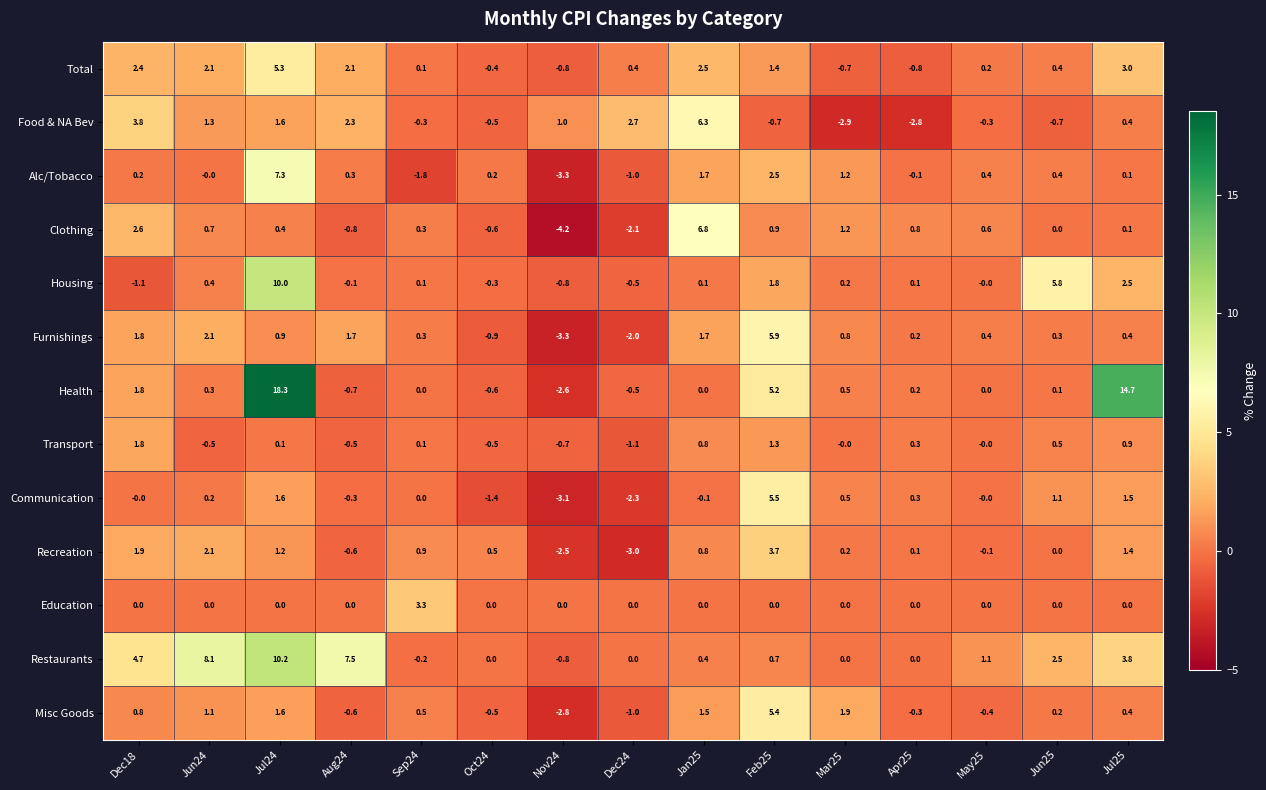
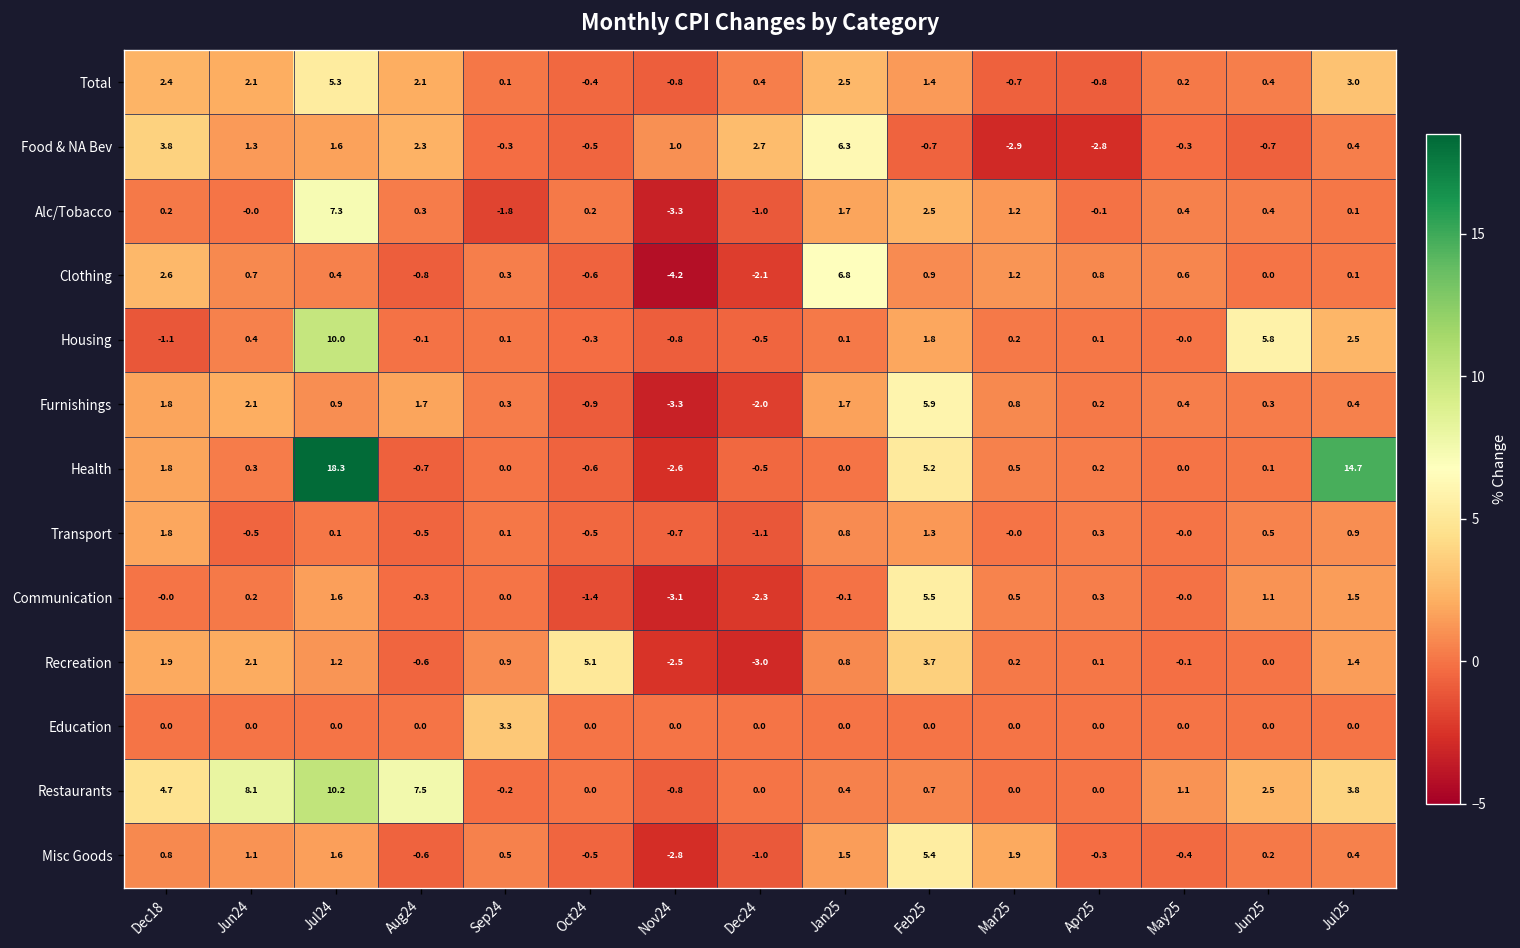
  {
    "Total": {
      "Dec18": 2.4,
      "Jun24": 2.1,
      "Jul24": 5.3,
      "Aug24": 2.1,
      "Sep24": 0.1,
      "Oct24": -0.4,
      "Nov24": -0.8,
      "Dec24": 0.4,
      "Jan25": 2.5,
      "Feb25": 1.4,
      "Mar25": -0.7,
      "Apr25": -0.8,
      "May25": 0.2,
      "Jun25": 0.4,
      "Jul25": 3.0
    },
    "Food & NA Bev": {
      "Dec18": 3.8,
      "Jun24": 1.3,
      "Jul24": 1.6,
      "Aug24": 2.3,
      "Sep24": -0.3,
      "Oct24": -0.5,
      "Nov24": 1.0,
      "Dec24": 2.7,
      "Jan25": 6.3,
      "Feb25": -0.7,
      "Mar25": -2.9,
      "Apr25": -2.8,
      "May25": -0.3,
      "Jun25": -0.7,
      "Jul25": 0.4
    },
    "Alc/Tobacco": {
      "Dec18": 0.2,
      "Jun24": -0.0,
      "Jul24": 7.3,
      "Aug24": 0.3,
      "Sep24": -1.8,
      "Oct24": 0.2,
      "Nov24": -3.3,
      "Dec24": -1.0,
      "Jan25": 1.7,
      "Feb25": 2.5,
      "Mar25": 1.2,
      "Apr25": -0.1,
      "May25": 0.4,
      "Jun25": 0.4,
      "Jul25": 0.1
    },
    "Clothing": {
      "Dec18": 2.6,
      "Jun24": 0.7,
      "Jul24": 0.4,
      "Aug24": -0.8,
      "Sep24": 0.3,
      "Oct24": -0.6,
      "Nov24": -4.2,
      "Dec24": -2.1,
      "Jan25": 6.8,
      "Feb25": 0.9,
      "Mar25": 1.2,
      "Apr25": 0.8,
      "May25": 0.6,
      "Jun25": 0.0,
      "Jul25": 0.1
    },
    "Housing": {
      "Dec18": -1.1,
      "Jun24": 0.4,
      "Jul24": 10.0,
      "Aug24": -0.1,
      "Sep24": 0.1,
      "Oct24": -0.3,
      "Nov24": -0.8,
      "Dec24": -0.5,
      "Jan25": 0.1,
      "Feb25": 1.8,
      "Mar25": 0.2,
      "Apr25": 0.1,
      "May25": -0.0,
      "Jun25": 5.8,
      "Jul25": 2.5
    },
    "Furnishings": {
      "Dec18": 1.8,
      "Jun24": 2.1,
      "Jul24": 0.9,
      "Aug24": 1.7,
      "Sep24": 0.3,
      "Oct24": -0.9,
      "Nov24": -3.3,
      "Dec24": -2.0,
      "Jan25": 1.7,
      "Feb25": 5.9,
      "Mar25": 0.8,
      "Apr25": 0.2,
      "May25": 0.4,
      "Jun25": 0.3,
      "Jul25": 0.4
    },
    "Health": {
      "Dec18": 1.8,
      "Jun24": 0.3,
      "Jul24": 18.3,
      "Aug24": -0.7,
      "Sep24": 0.0,
      "Oct24": -0.6,
      "Nov24": -2.6,
      "Dec24": -0.5,
      "Jan25": 0.0,
      "Feb25": 5.2,
      "Mar25": 0.5,
      "Apr25": 0.2,
      "May25": 0.0,
      "Jun25": 0.1,
      "Jul25": 14.7
    },
    "Transport": {
      "Dec18": 1.8,
      "Jun24": -0.5,
      "Jul24": 0.1,
      "Aug24": -0.5,
      "Sep24": 0.1,
      "Oct24": -0.5,
      "Nov24": -0.7,
      "Dec24": -1.1,
      "Jan25": 0.8,
      "Feb25": 1.3,
      "Mar25": -0.0,
      "Apr25": 0.3,
      "May25": -0.0,
      "Jun25": 0.5,
      "Jul25": 0.9
    },
    "Communication": {
      "Dec18": -0.0,
      "Jun24": 0.2,
      "Jul24": 1.6,
      "Aug24": -0.3,
      "Sep24": 0.0,
      "Oct24": -1.4,
      "Nov24": -3.1,
      "Dec24": -2.3,
      "Jan25": -0.1,
      "Feb25": 5.5,
      "Mar25": 0.5,
      "Apr25": 0.3,
      "May25": -0.0,
      "Jun25": 1.1,
      "Jul25": 1.5
    },
    "Recreation": {
      "Dec18": 1.9,
      "Jun24": 2.1,
      "Jul24": 1.2,
      "Aug24": -0.6,
      "Sep24": 0.9,
-     "Oct24": 0.5,
+     "Oct24": 5.1,
      "Nov24": -2.5,
      "Dec24": -3.0,
      "Jan25": 0.8,
      "Feb25": 3.7,
      "Mar25": 0.2,
      "Apr25": 0.1,
      "May25": -0.1,
      "Jun25": 0.0,
      "Jul25": 1.4
    },
    "Education": {
      "Dec18": 0.0,
      "Jun24": 0.0,
      "Jul24": 0.0,
      "Aug24": 0.0,
      "Sep24": 3.3,
      "Oct24": 0.0,
      "Nov24": 0.0,
      "Dec24": 0.0,
      "Jan25": 0.0,
      "Feb25": 0.0,
      "Mar25": 0.0,
      "Apr25": 0.0,
      "May25": 0.0,
      "Jun25": 0.0,
      "Jul25": 0.0
    },
    "Restaurants": {
      "Dec18": 4.7,
      "Jun24": 8.1,
      "Jul24": 10.2,
      "Aug24": 7.5,
      "Sep24": -0.2,
      "Oct24": 0.0,
      "Nov24": -0.8,
      "Dec24": 0.0,
      "Jan25": 0.4,
      "Feb25": 0.7,
      "Mar25": 0.0,
      "Apr25": 0.0,
      "May25": 1.1,
      "Jun25": 2.5,
      "Jul25": 3.8
    },
    "Misc Goods": {
      "Dec18": 0.8,
      "Jun24": 1.1,
      "Jul24": 1.6,
      "Aug24": -0.6,
      "Sep24": 0.5,
      "Oct24": -0.5,
      "Nov24": -2.8,
      "Dec24": -1.0,
      "Jan25": 1.5,
      "Feb25": 5.4,
      "Mar25": 1.9,
      "Apr25": -0.3,
      "May25": -0.4,
      "Jun25": 0.2,
      "Jul25": 0.4
    }
  }
